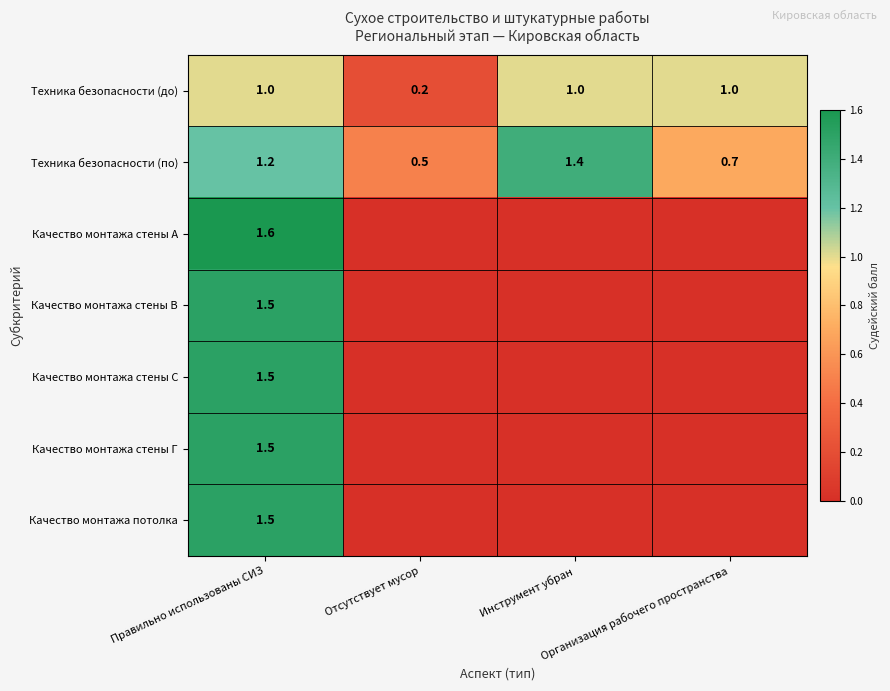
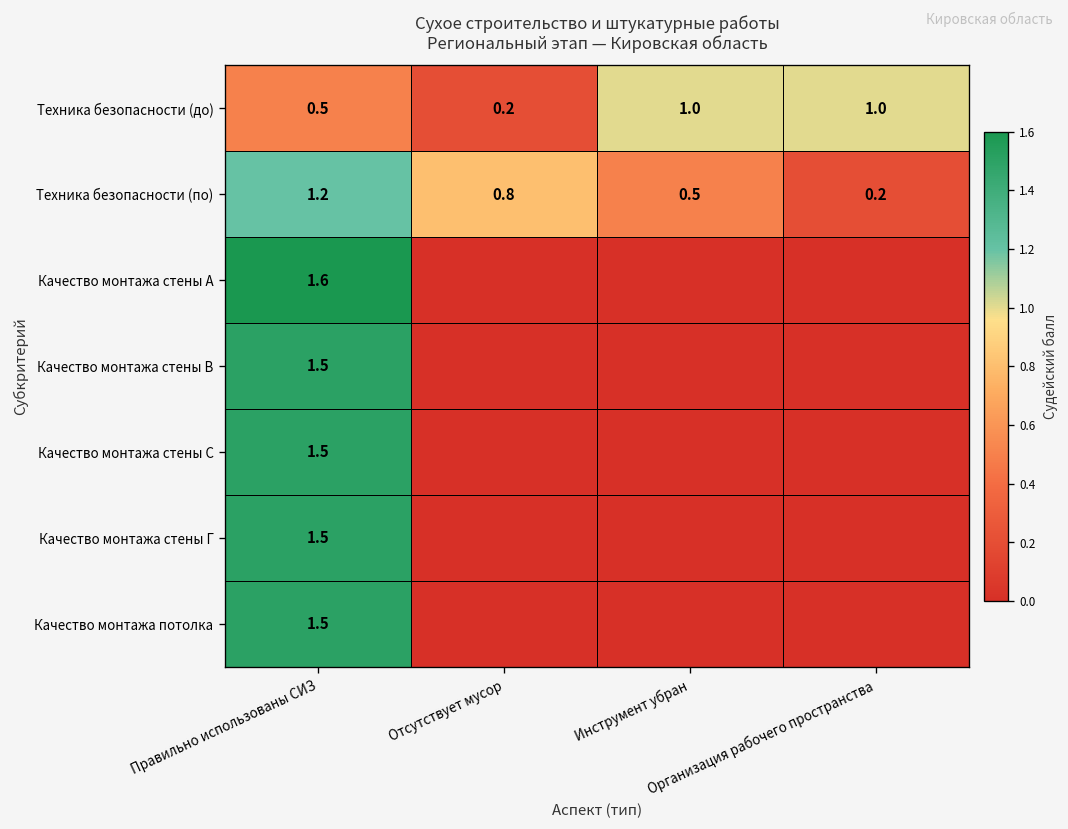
  {
    "Техника безопасности (до)": {
-     "Правильно использованы СИЗ": 1.0,
+     "Правильно использованы СИЗ": 0.5,
      "Отсутствует мусор": 0.2,
      "Инструмент убран": 1.0,
      "Организация рабочего пространства": 1.0
    },
    "Техника безопасности (по)": {
      "Правильно использованы СИЗ": 1.2,
-     "Отсутствует мусор": 0.5,
-     "Инструмент убран": 1.4,
-     "Организация рабочего пространства": 0.7
+     "Отсутствует мусор": 0.8,
+     "Инструмент убран": 0.5,
+     "Организация рабочего пространства": 0.2
    },
    "Качество монтажа стены А": {
      "Правильно использованы СИЗ": 1.6
    },
    "Качество монтажа стены В": {
      "Правильно использованы СИЗ": 1.5
    },
    "Качество монтажа стены С": {
      "Правильно использованы СИЗ": 1.5
    },
    "Качество монтажа стены Г": {
      "Правильно использованы СИЗ": 1.5
    },
    "Качество монтажа потолка": {
      "Правильно использованы СИЗ": 1.5
    }
  }
